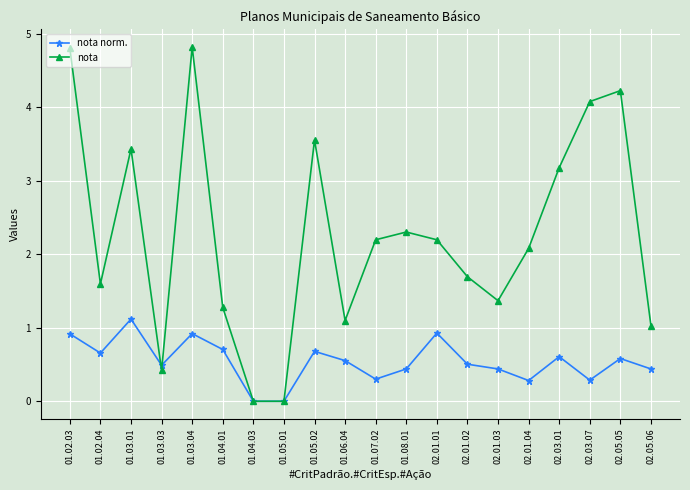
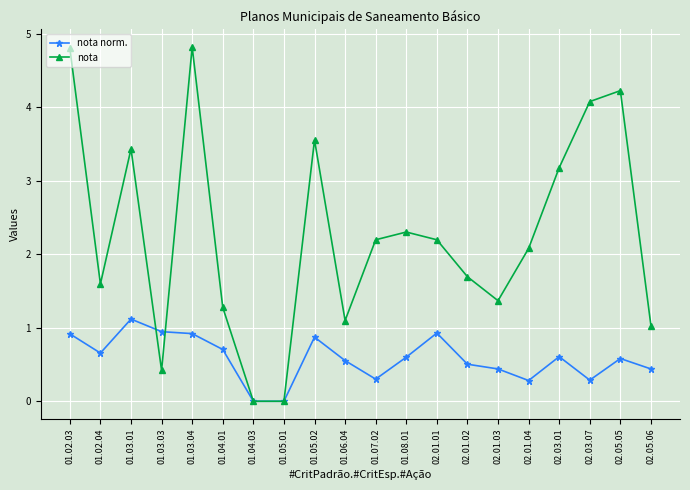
  {
    "nota norm.": {
      "01.02.03": 0.9,
      "01.02.04": 0.7,
      "01.03.01": 1.1,
-     "01.03.03": 0.5,
+     "01.03.03": 0.9,
      "01.03.04": 0.9,
      "01.04.01": 0.7,
-     "01.05.02": 0.7,
+     "01.05.02": 0.9,
      "01.06.04": 0.6,
      "01.07.02": 0.3,
-     "01.08.01": 0.4,
+     "01.08.01": 0.6,
      "02.01.01": 0.9,
      "02.01.02": 0.5,
      "02.01.03": 0.4,
      "02.01.04": 0.3,
      "02.03.01": 0.6,
      "02.03.07": 0.3,
      "02.05.05": 0.6,
      "02.05.06": 0.4
    },
    "nota": {
      "01.02.04": 1.6,
      "01.03.01": 3.4,
      "01.03.03": 0.4,
      "01.03.04": 4.8,
      "01.04.01": 1.3,
      "01.05.02": 3.6,
      "01.06.04": 1.1,
      "01.07.02": 2.2,
      "01.08.01": 2.3,
      "02.01.01": 2.2,
      "02.01.02": 1.7,
      "02.01.03": 1.4,
      "02.01.04": 2.1,
      "02.03.01": 3.2,
      "02.03.07": 4.1,
      "02.05.05": 4.2,
      "02.05.06": 1.0
    }
  }
